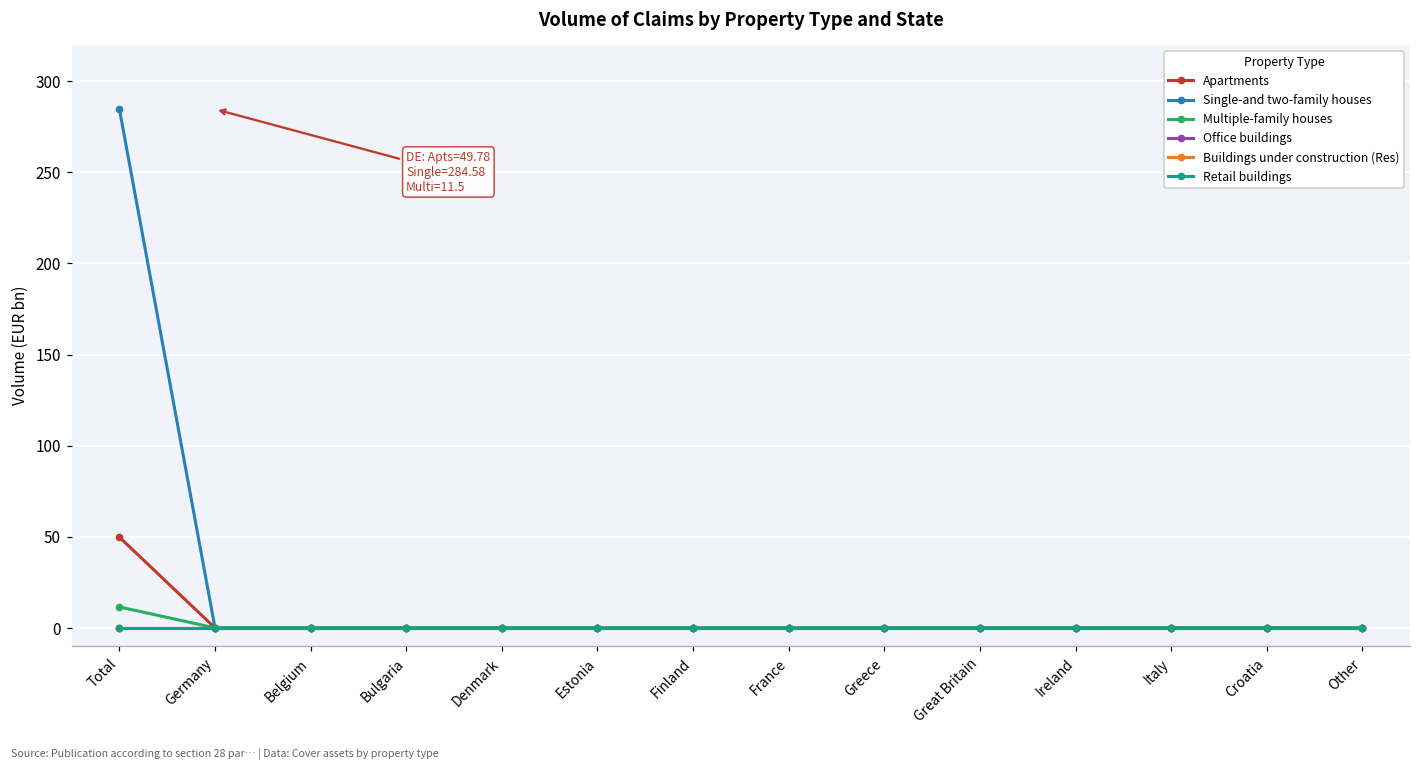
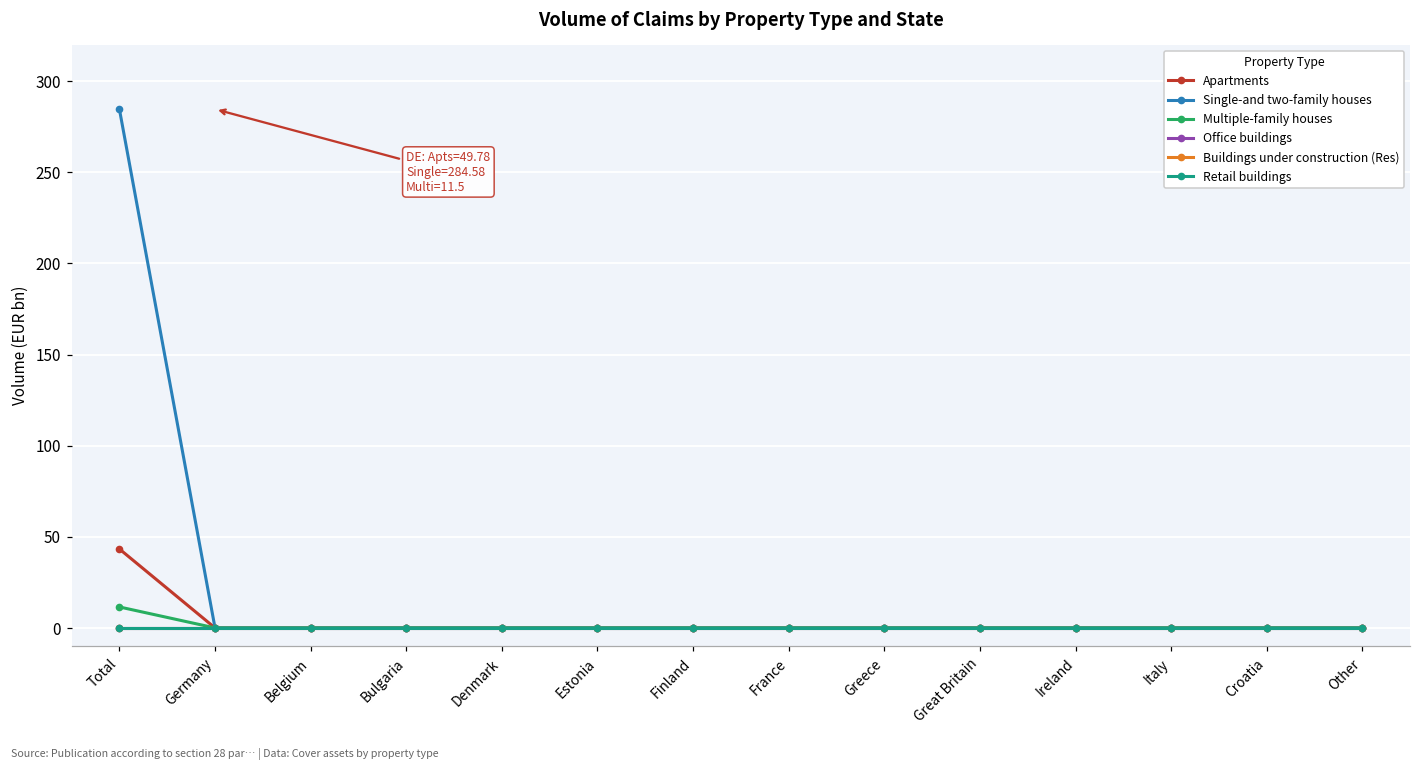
  {
    "Apartments": {
-     "Total": 50
+     "Total": 43
    },
    "Single-and two-family houses": {
      "Total": 285
    }
  }
